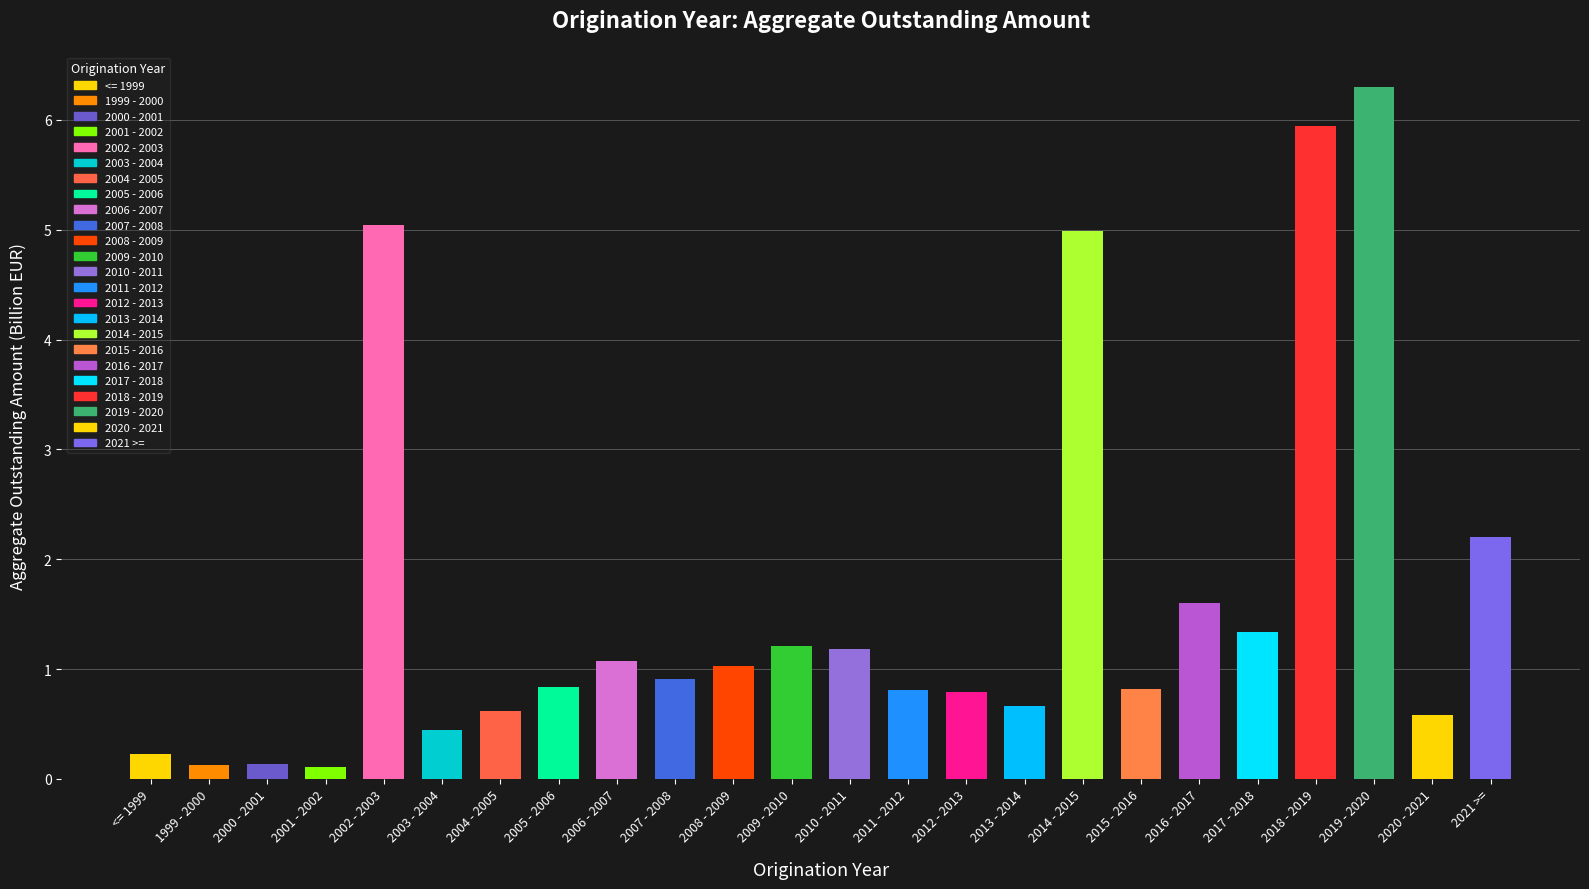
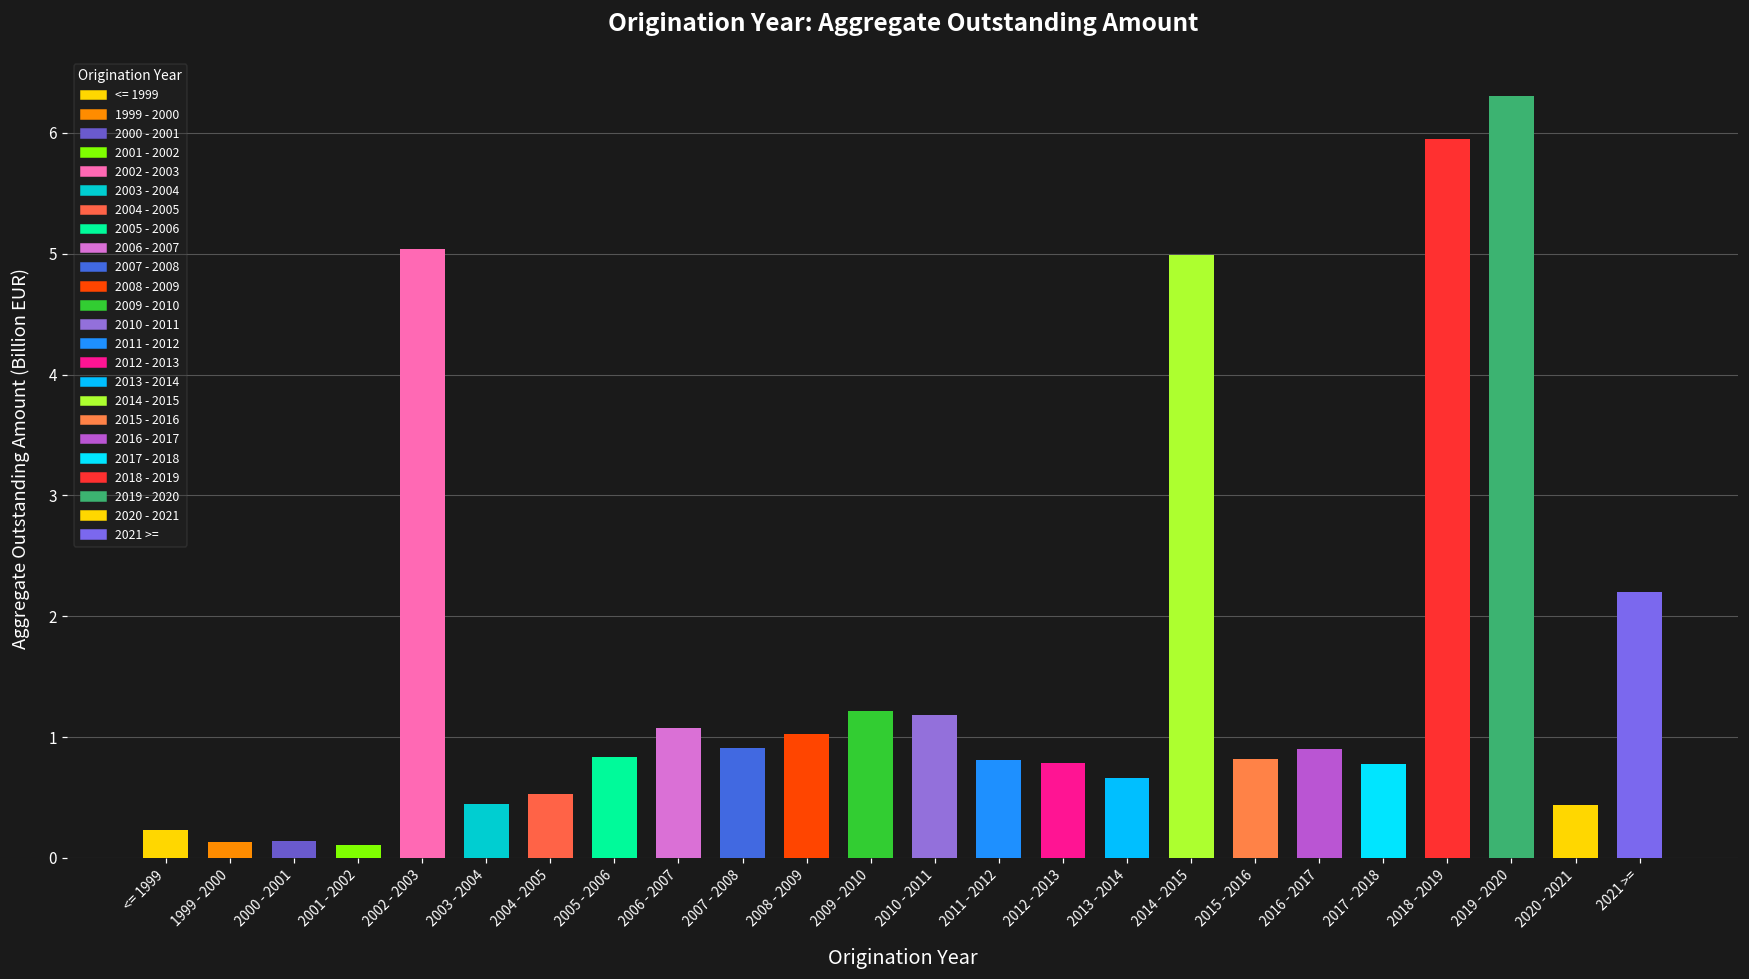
  {
    "<= 1999": 0.23,
    "1999 - 2000": 0.13,
    "2000 - 2001": 0.14,
    "2001 - 2002": 0.11,
    "2002 - 2003": 5.04,
    "2003 - 2004": 0.44,
-   "2004 - 2005": 0.62,
+   "2004 - 2005": 0.53,
    "2005 - 2006": 0.84,
    "2006 - 2007": 1.07,
    "2007 - 2008": 0.91,
    "2008 - 2009": 1.03,
    "2009 - 2010": 1.21,
    "2010 - 2011": 1.18,
    "2011 - 2012": 0.81,
    "2012 - 2013": 0.79,
    "2013 - 2014": 0.66,
    "2014 - 2015": 4.99,
    "2015 - 2016": 0.81,
-   "2016 - 2017": 1.60,
-   "2017 - 2018": 1.34,
+   "2016 - 2017": 0.90,
+   "2017 - 2018": 0.78,
    "2018 - 2019": 5.95,
    "2019 - 2020": 6.30,
-   "2020 - 2021": 0.58,
+   "2020 - 2021": 0.44,
    "2021 >=": 2.20
  }
